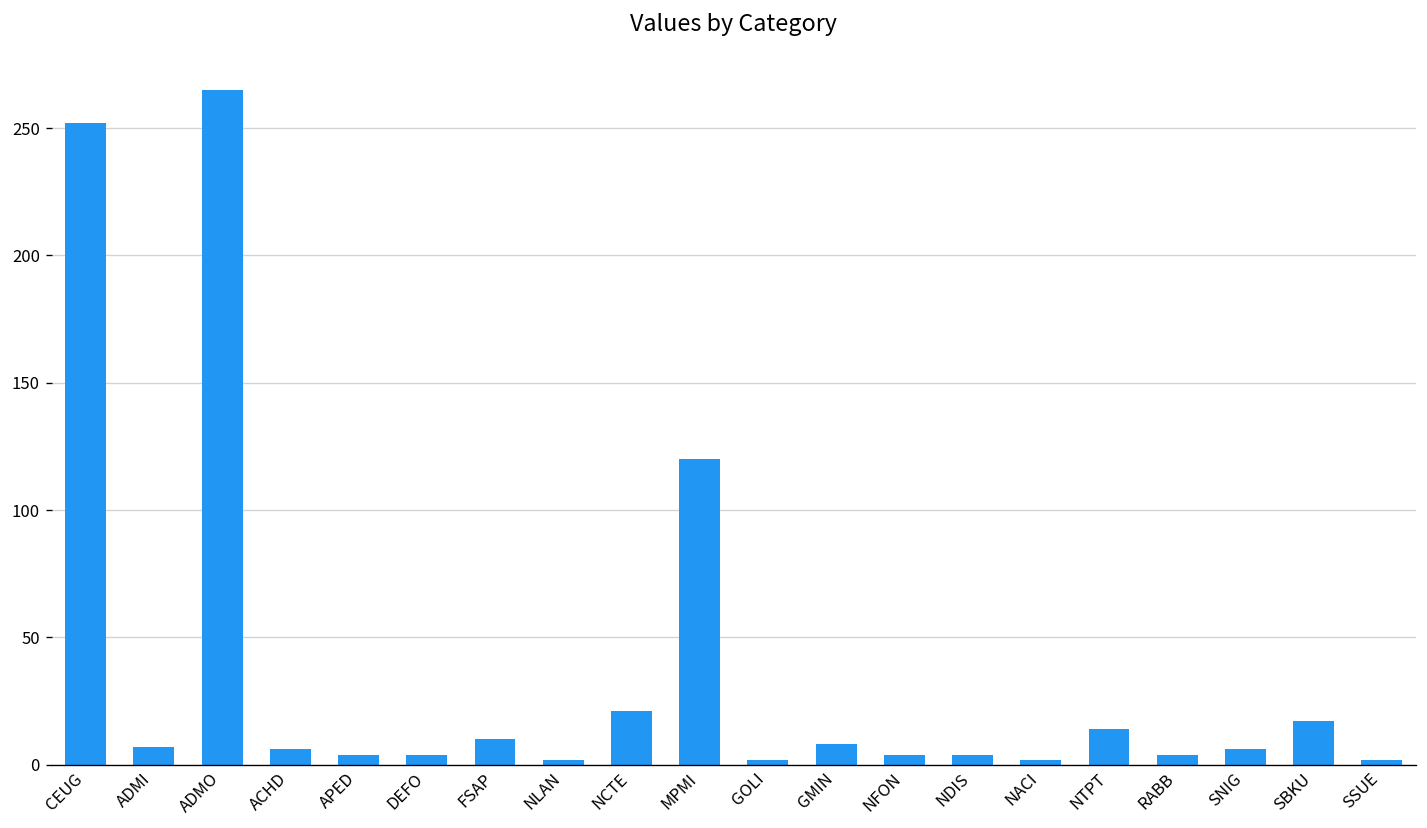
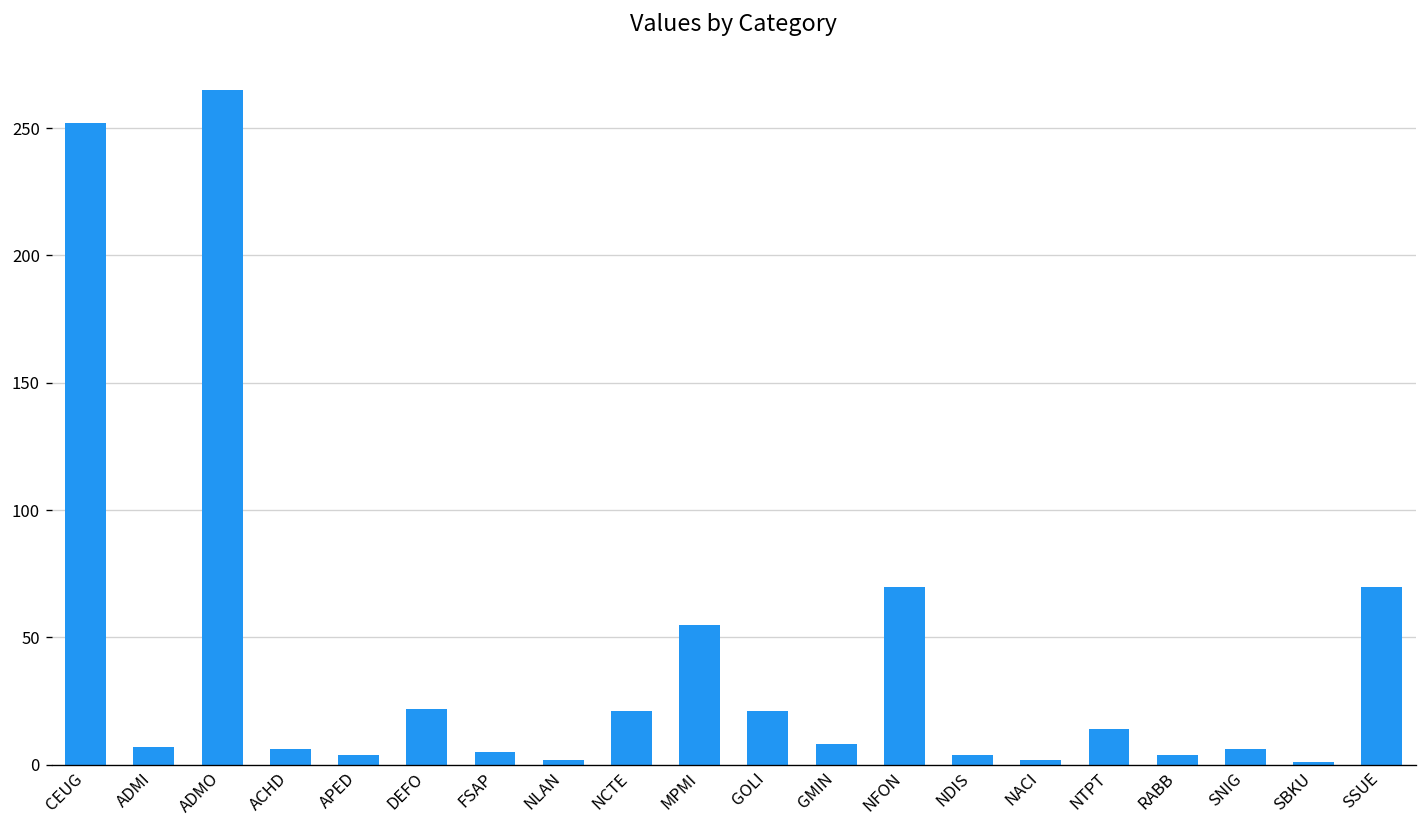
  {
    "CEUG": 252,
    "ADMI": 7,
    "ADMO": 265,
    "ACHD": 6,
    "APED": 4,
-   "DEFO": 4,
-   "FSAP": 10,
+   "DEFO": 22,
+   "FSAP": 5,
    "NLAN": 2,
    "NCTE": 21,
-   "MPMI": 120,
-   "GOLI": 2,
+   "MPMI": 55,
+   "GOLI": 21,
    "GMIN": 8,
-   "NFON": 4,
+   "NFON": 70,
    "NDIS": 4,
    "NACI": 2,
    "NTPT": 14,
    "RABB": 4,
    "SNIG": 6,
-   "SBKU": 17,
-   "SSUE": 2
+   "SBKU": 1,
+   "SSUE": 70
  }
